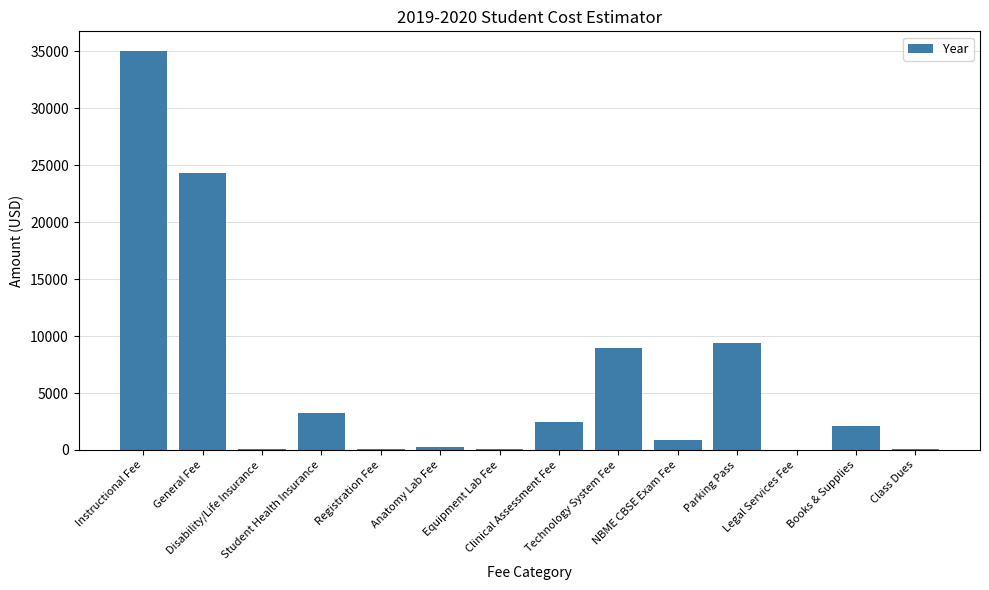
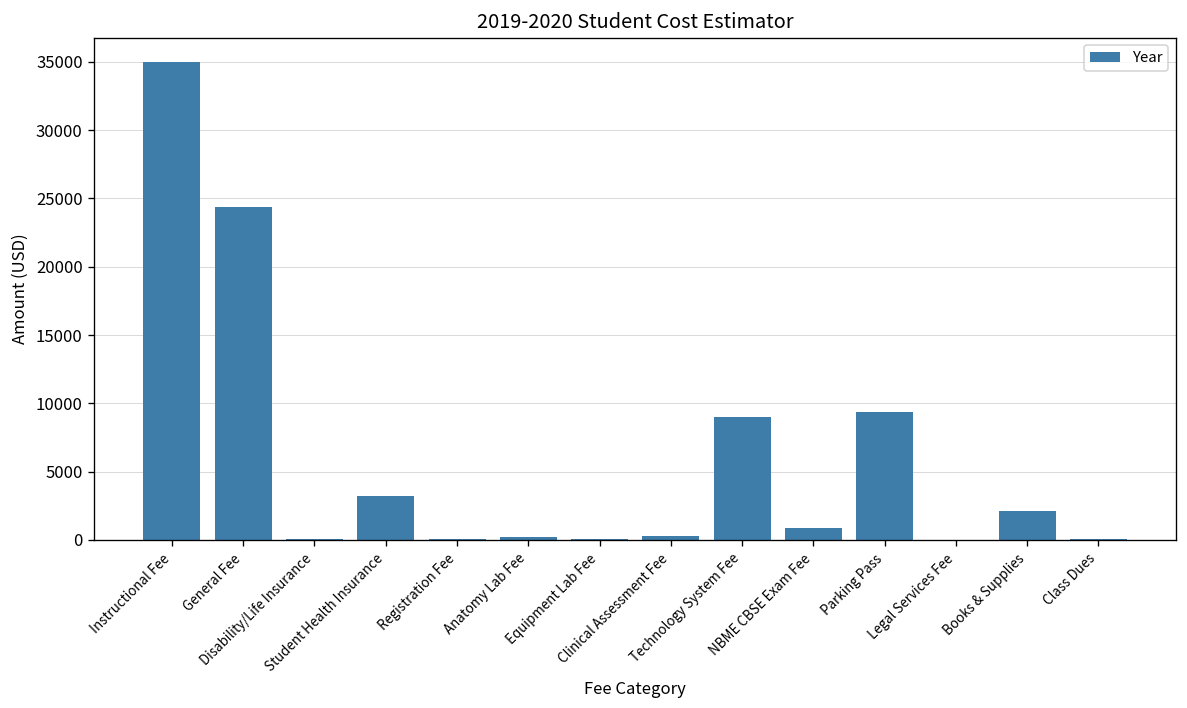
  {
    "Instructional Fee": 35000,
    "General Fee": 24300,
    "Student Health Insurance": 3200,
    "Anatomy Lab Fee": 300,
-   "Clinical Assessment Fee": 2400,
+   "Clinical Assessment Fee": 300,
    "Technology System Fee": 9000,
    "NBME CBSE Exam Fee": 900,
    "Parking Pass": 9400,
    "Books & Supplies": 2100
  }
